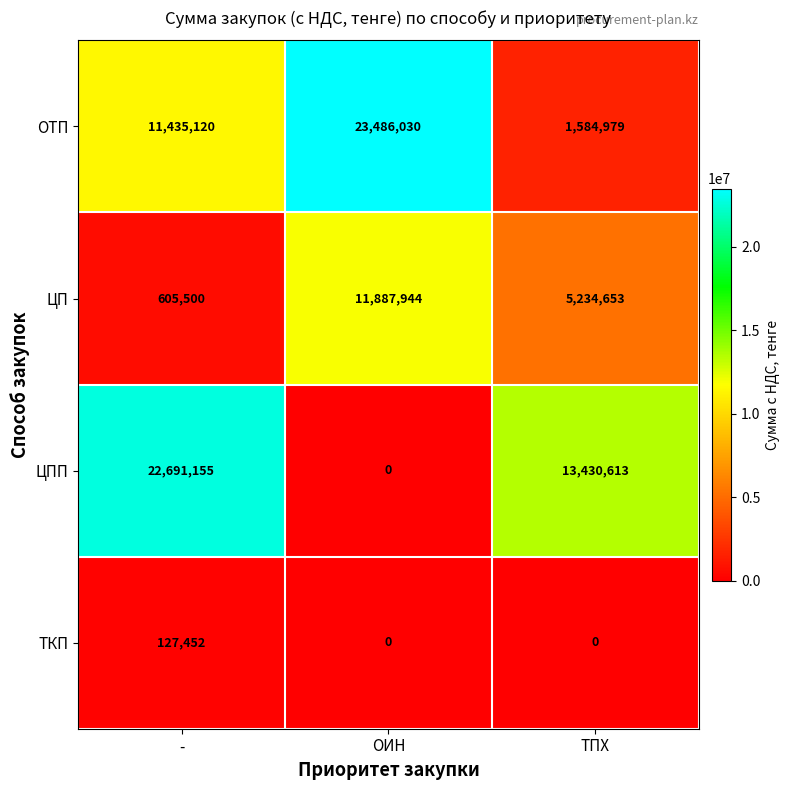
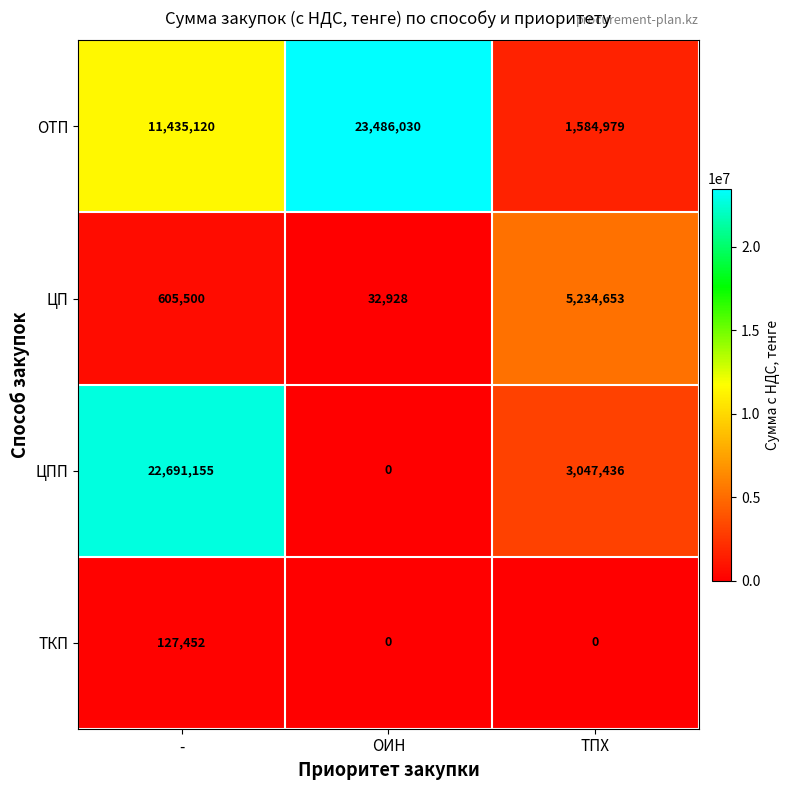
  {
    "ОТП": {
      "-": "11,435,120",
      "ОИН": "23,486,030",
      "ТПХ": "1,584,979"
    },
    "ЦП": {
      "-": "605,500",
-     "ОИН": "11,887,944",
+     "ОИН": "32,928",
      "ТПХ": "5,234,653"
    },
    "ЦПП": {
      "-": "22,691,155",
      "ОИН": "0",
-     "ТПХ": "13,430,613"
+     "ТПХ": "3,047,436"
    },
    "ТКП": {
      "-": "127,452",
      "ОИН": "0",
      "ТПХ": "0"
    }
  }
